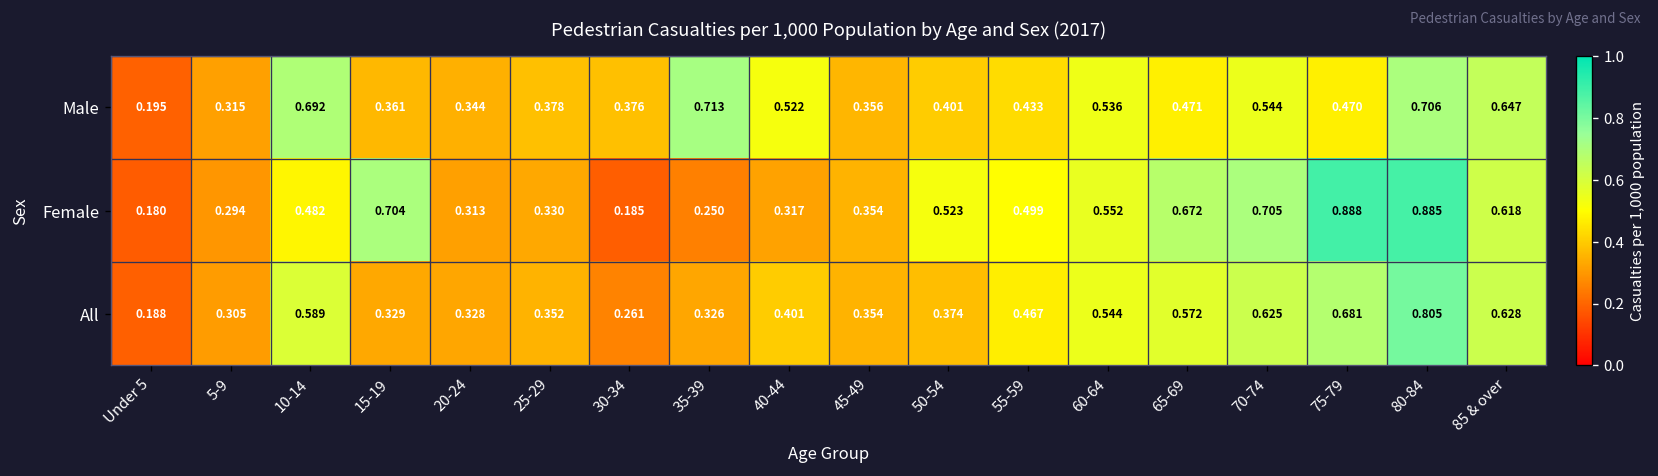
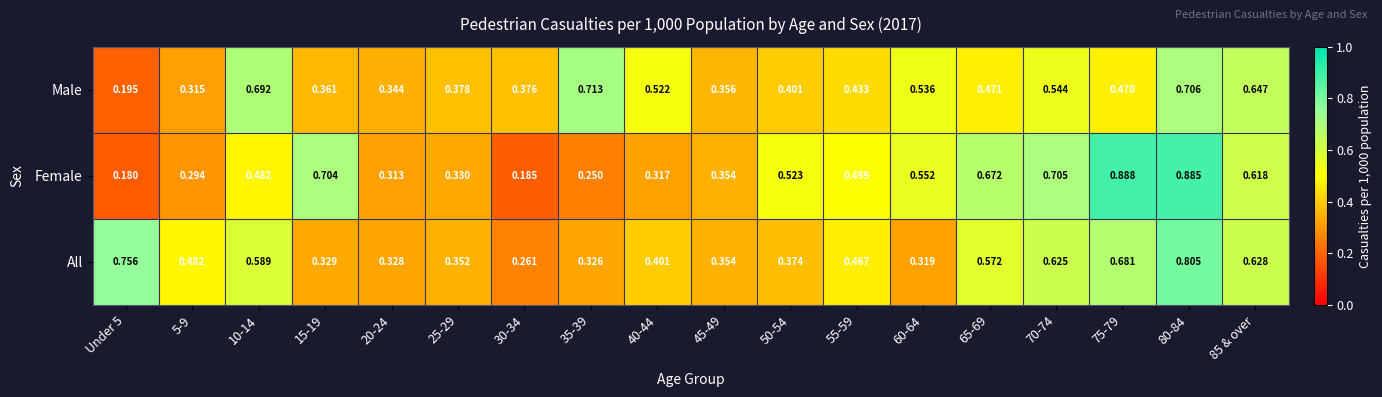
  {
    "Male": {
      "Under 5": 0.195,
      "5-9": 0.315,
      "10-14": 0.692,
      "15-19": 0.361,
      "20-24": 0.344,
      "25-29": 0.378,
      "30-34": 0.376,
      "35-39": 0.713,
      "40-44": 0.522,
      "45-49": 0.356,
      "50-54": 0.401,
      "55-59": 0.433,
      "60-64": 0.536,
      "65-69": 0.471,
      "70-74": 0.544,
      "75-79": 0.470,
      "80-84": 0.706,
      "85 & over": 0.647
    },
    "Female": {
      "Under 5": 0.180,
      "5-9": 0.294,
      "10-14": 0.482,
      "15-19": 0.704,
      "20-24": 0.313,
      "25-29": 0.330,
      "30-34": 0.185,
      "35-39": 0.250,
      "40-44": 0.317,
      "45-49": 0.354,
      "50-54": 0.523,
      "55-59": 0.499,
      "60-64": 0.552,
      "65-69": 0.672,
      "70-74": 0.705,
      "75-79": 0.888,
      "80-84": 0.885,
      "85 & over": 0.618
    },
    "All": {
-     "Under 5": 0.188,
-     "5-9": 0.305,
+     "Under 5": 0.756,
+     "5-9": 0.482,
      "10-14": 0.589,
      "15-19": 0.329,
      "20-24": 0.328,
      "25-29": 0.352,
      "30-34": 0.261,
      "35-39": 0.326,
      "40-44": 0.401,
      "45-49": 0.354,
      "50-54": 0.374,
      "55-59": 0.467,
-     "60-64": 0.544,
+     "60-64": 0.319,
      "65-69": 0.572,
      "70-74": 0.625,
      "75-79": 0.681,
      "80-84": 0.805,
      "85 & over": 0.628
    }
  }
